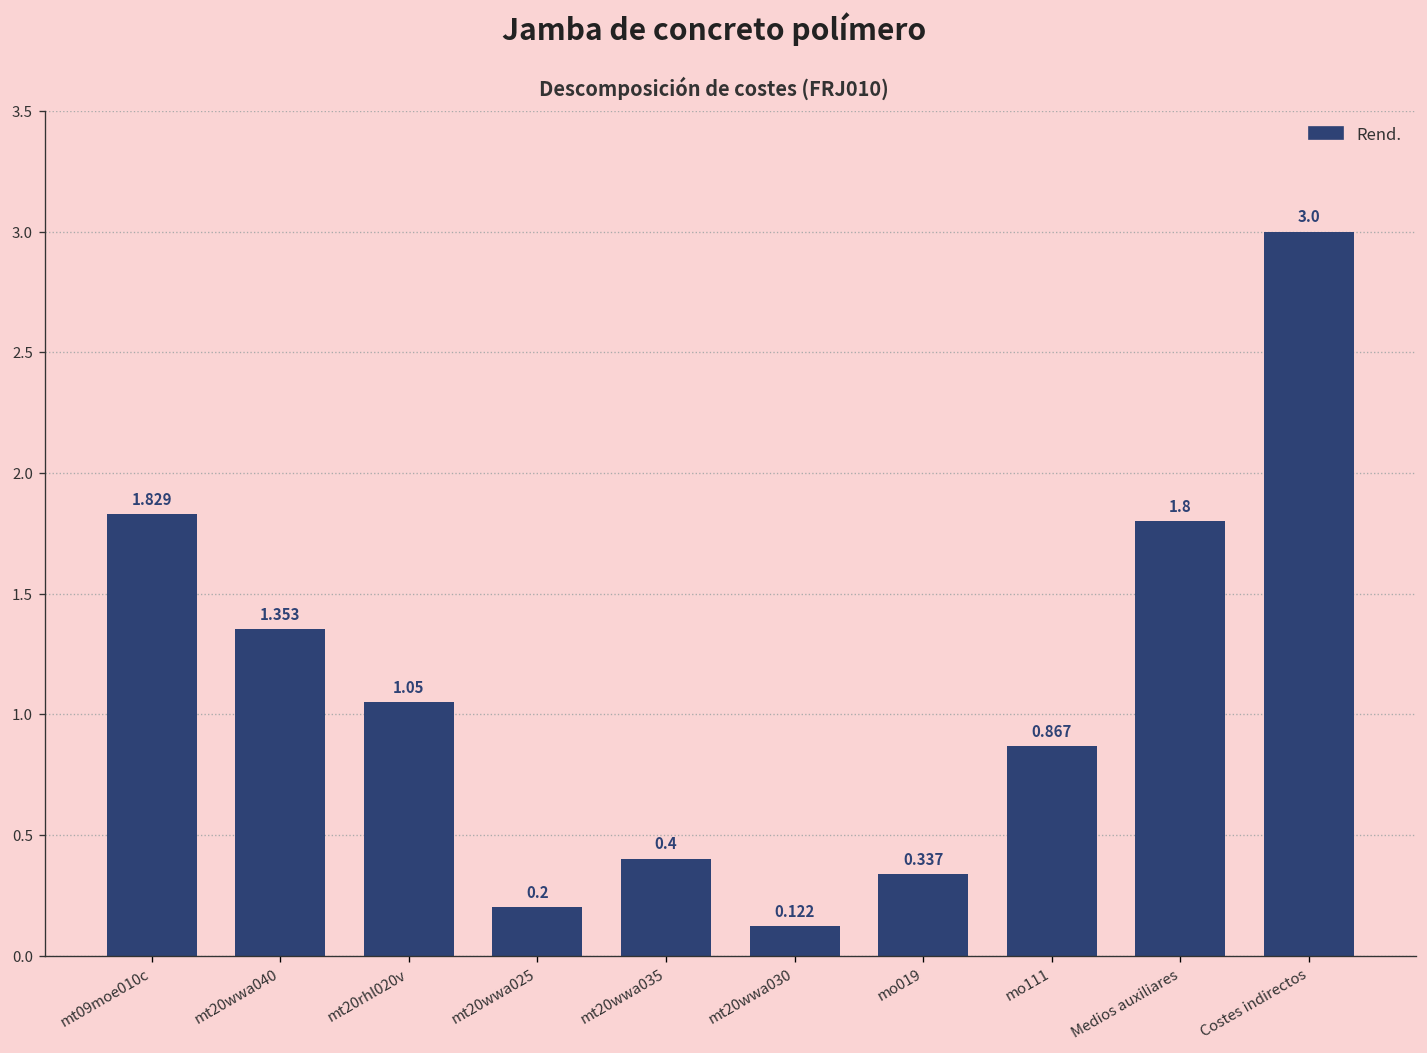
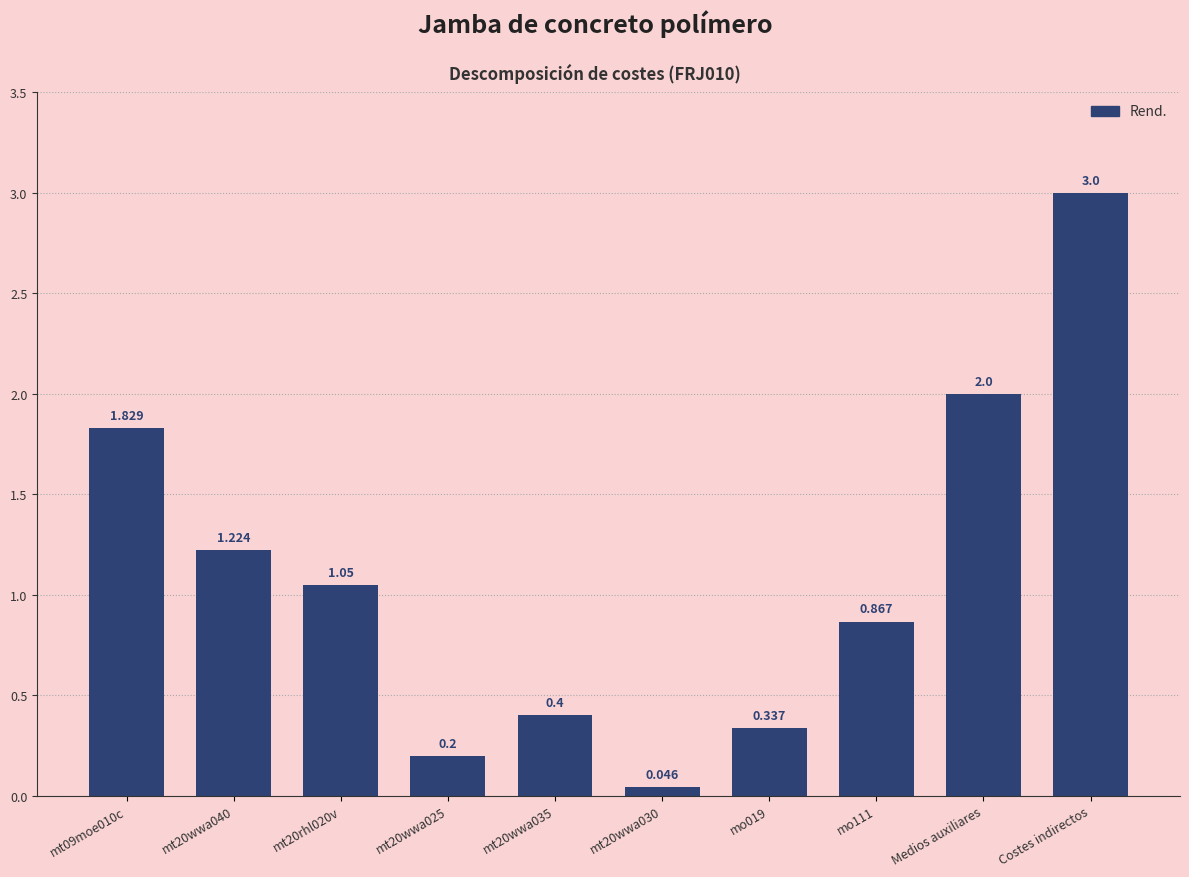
  {
    "mt09moe010c": 1.829,
-   "mt20wwa040": 1.353,
+   "mt20wwa040": 1.224,
    "mt20rhl020v": 1.05,
    "mt20wwa025": 0.2,
    "mt20wwa035": 0.4,
-   "mt20wwa030": 0.122,
+   "mt20wwa030": 0.046,
    "mo019": 0.337,
    "mo111": 0.867,
-   "Medios auxiliares": 1.8,
+   "Medios auxiliares": 2.0,
    "Costes indirectos": 3.0
  }
